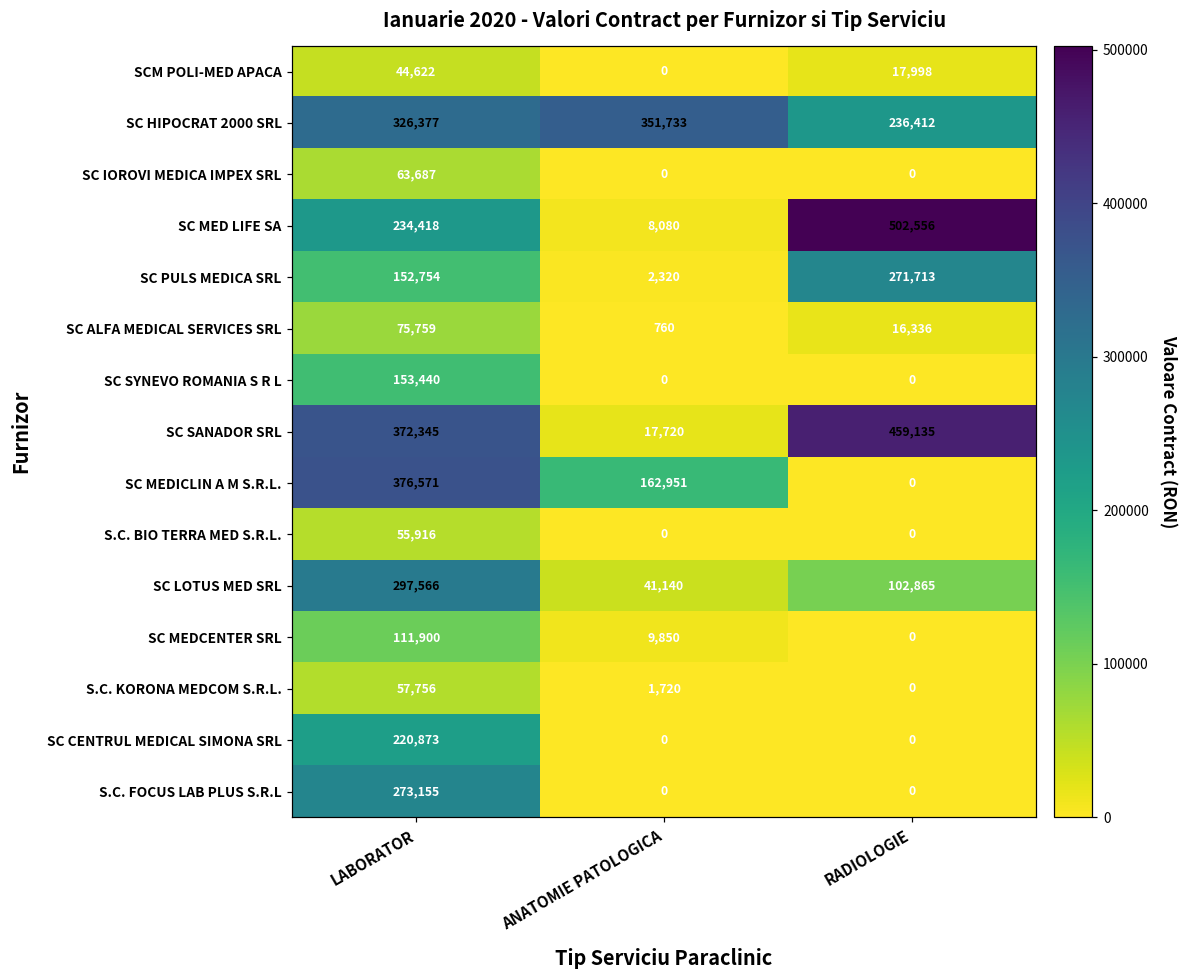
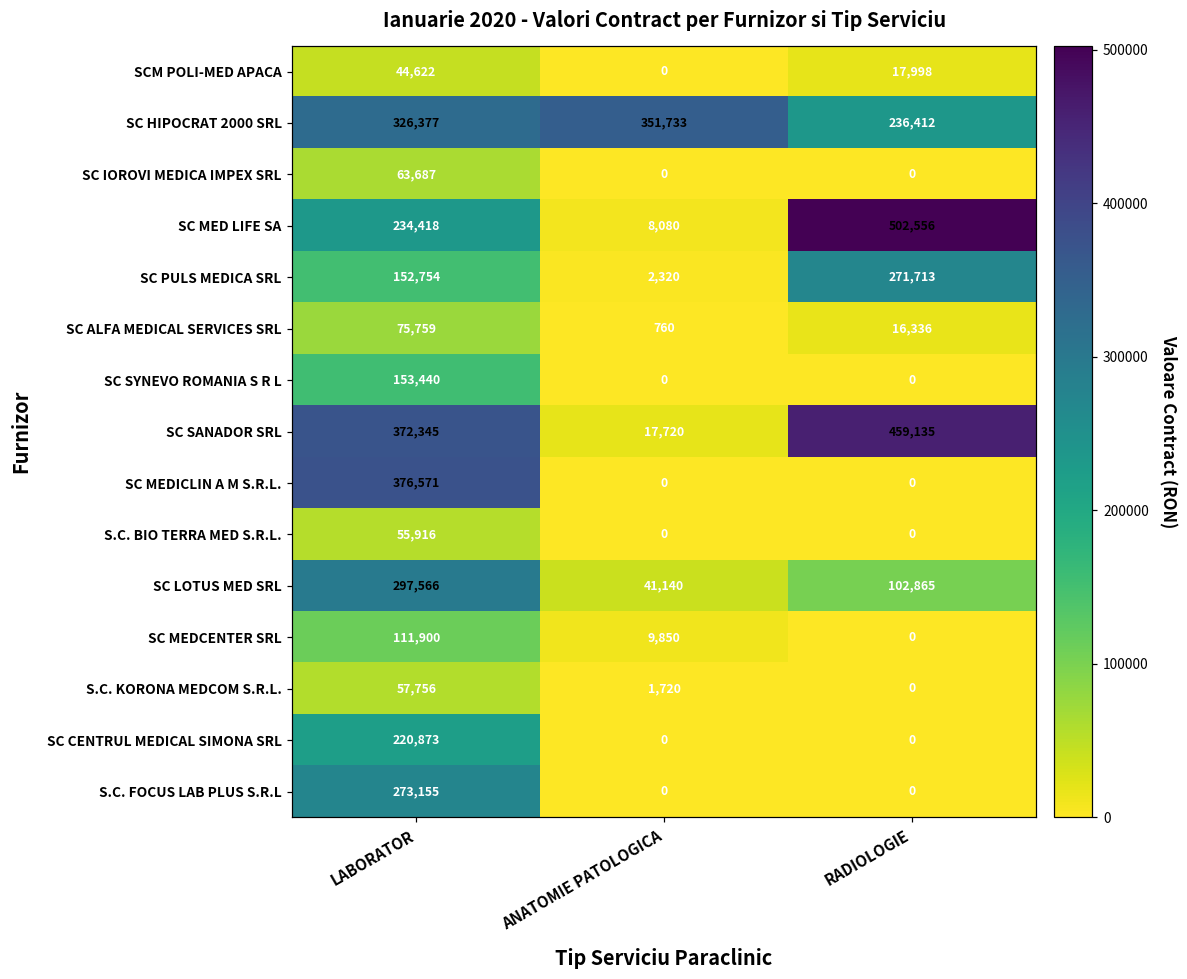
  {
    "SCM POLI-MED APACA": {
      "LABORATOR": "44,622",
      "ANATOMIE PATOLOGICA": "0",
      "RADIOLOGIE": "17,998"
    },
    "SC HIPOCRAT 2000 SRL": {
      "LABORATOR": "326,377",
      "ANATOMIE PATOLOGICA": "351,733",
      "RADIOLOGIE": "236,412"
    },
    "SC IOROVI MEDICA IMPEX SRL": {
      "LABORATOR": "63,687",
      "ANATOMIE PATOLOGICA": "0",
      "RADIOLOGIE": "0"
    },
    "SC MED LIFE SA": {
      "LABORATOR": "234,418",
      "ANATOMIE PATOLOGICA": "8,080",
      "RADIOLOGIE": "502,556"
    },
    "SC PULS MEDICA SRL": {
      "LABORATOR": "152,754",
      "ANATOMIE PATOLOGICA": "2,320",
      "RADIOLOGIE": "271,713"
    },
    "SC ALFA MEDICAL SERVICES SRL": {
      "LABORATOR": "75,759",
      "ANATOMIE PATOLOGICA": "760",
      "RADIOLOGIE": "16,336"
    },
    "SC SYNEVO ROMANIA S R L": {
      "LABORATOR": "153,440",
      "ANATOMIE PATOLOGICA": "0",
      "RADIOLOGIE": "0"
    },
    "SC SANADOR SRL": {
      "LABORATOR": "372,345",
      "ANATOMIE PATOLOGICA": "17,720",
      "RADIOLOGIE": "459,135"
    },
    "SC MEDICLIN A M S.R.L.": {
      "LABORATOR": "376,571",
-     "ANATOMIE PATOLOGICA": "162,951",
+     "ANATOMIE PATOLOGICA": "0",
      "RADIOLOGIE": "0"
    },
    "S.C. BIO TERRA MED S.R.L.": {
      "LABORATOR": "55,916",
      "ANATOMIE PATOLOGICA": "0",
      "RADIOLOGIE": "0"
    },
    "SC LOTUS MED SRL": {
      "LABORATOR": "297,566",
      "ANATOMIE PATOLOGICA": "41,140",
      "RADIOLOGIE": "102,865"
    },
    "SC MEDCENTER SRL": {
      "LABORATOR": "111,900",
      "ANATOMIE PATOLOGICA": "9,850",
      "RADIOLOGIE": "0"
    },
    "S.C. KORONA MEDCOM S.R.L.": {
      "LABORATOR": "57,756",
      "ANATOMIE PATOLOGICA": "1,720",
      "RADIOLOGIE": "0"
    },
    "SC CENTRUL MEDICAL SIMONA SRL": {
      "LABORATOR": "220,873",
      "ANATOMIE PATOLOGICA": "0",
      "RADIOLOGIE": "0"
    },
    "S.C. FOCUS LAB PLUS S.R.L": {
      "LABORATOR": "273,155",
      "ANATOMIE PATOLOGICA": "0",
      "RADIOLOGIE": "0"
    }
  }
